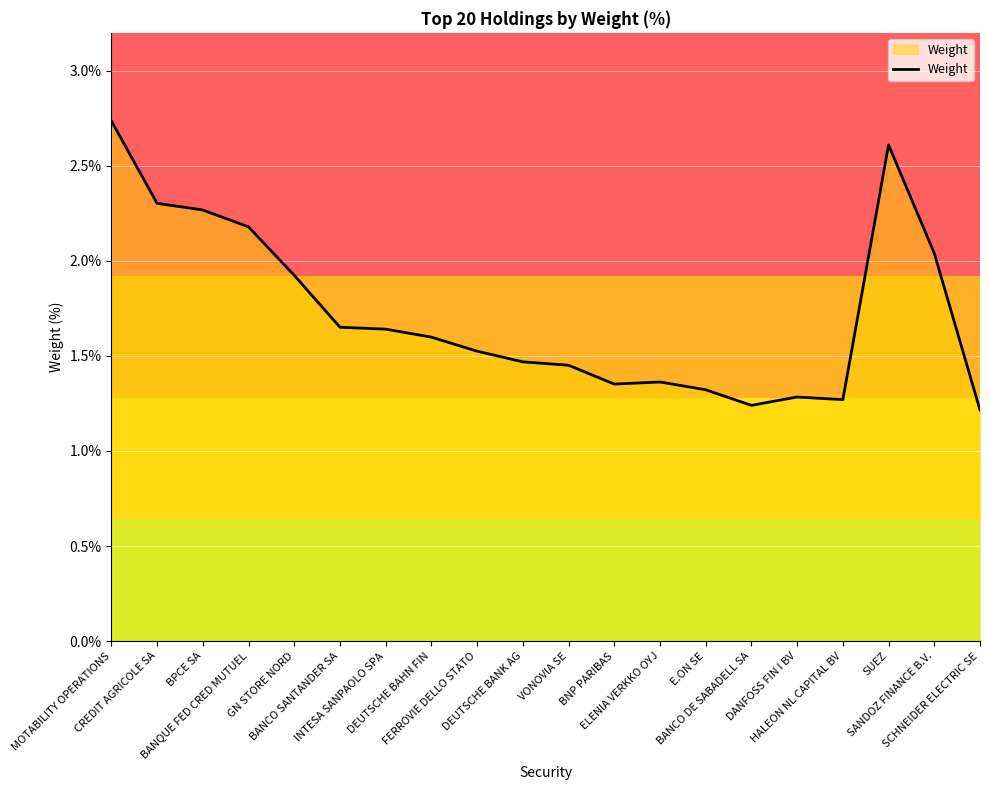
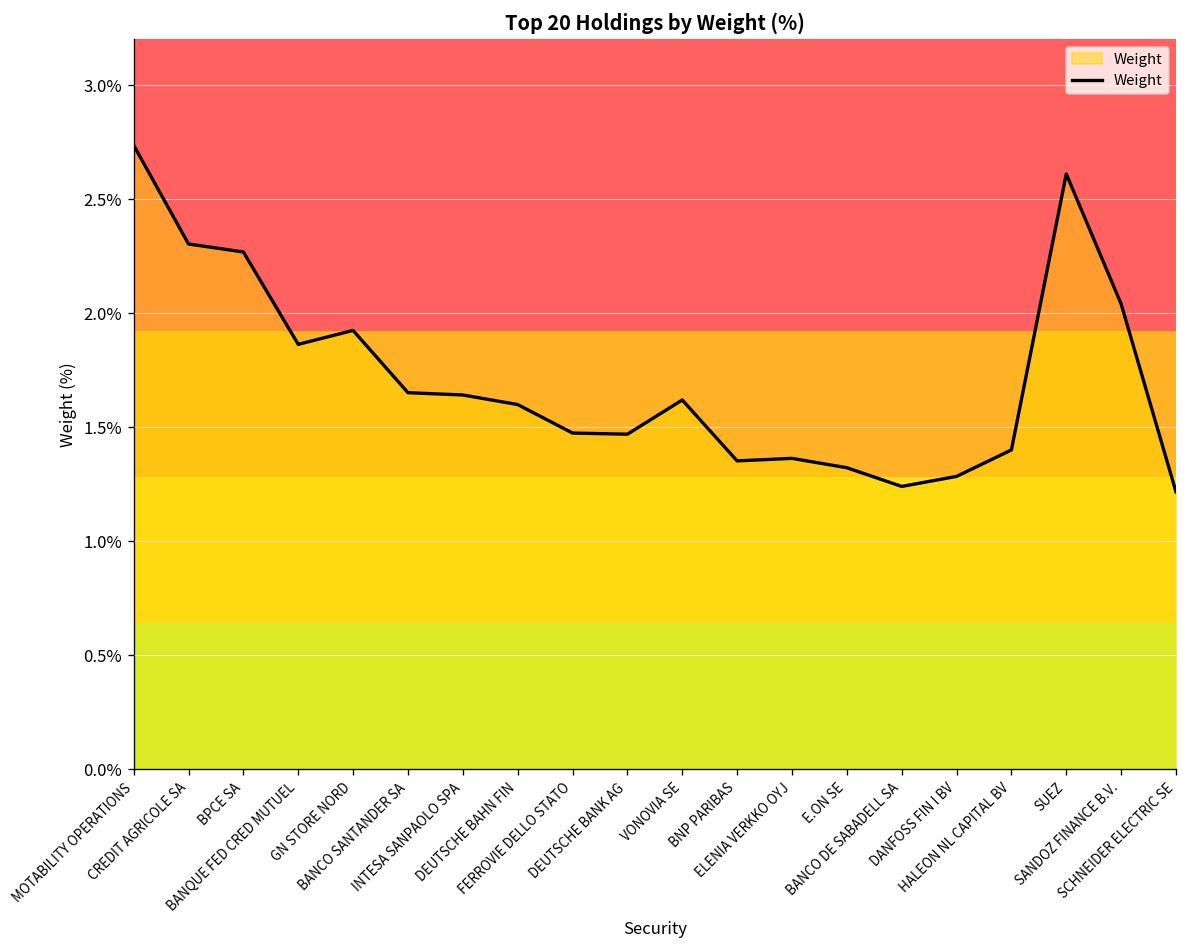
  {
    "MOTABILITY OPERATIONS": "2.74%",
    "CREDIT AGRICOLE SA": "2.30%",
    "BPCE SA": "2.27%",
-   "BANQUE FED CRED MUTUEL": "2.18%",
+   "BANQUE FED CRED MUTUEL": "1.86%",
    "GN STORE NORD": "1.92%",
    "BANCO SANTANDER SA": "1.65%",
    "INTESA SANPAOLO SPA": "1.64%",
    "DEUTSCHE BAHN FIN": "1.60%",
-   "FERROVIE DELLO STATO": "1.53%",
+   "FERROVIE DELLO STATO": "1.47%",
    "DEUTSCHE BANK AG": "1.47%",
-   "VONOVIA SE": "1.45%",
+   "VONOVIA SE": "1.62%",
    "BNP PARIBAS": "1.35%",
    "ELENIA VERKKO OYJ": "1.36%",
    "E.ON SE": "1.32%",
    "BANCO DE SABADELL SA": "1.24%",
    "DANFOSS FIN I BV": "1.28%",
-   "HALEON NL CAPITAL BV": "1.27%",
+   "HALEON NL CAPITAL BV": "1.40%",
    "SUEZ": "2.61%",
    "SANDOZ FINANCE B.V.": "2.04%",
    "SCHNEIDER ELECTRIC SE": "1.22%"
  }
